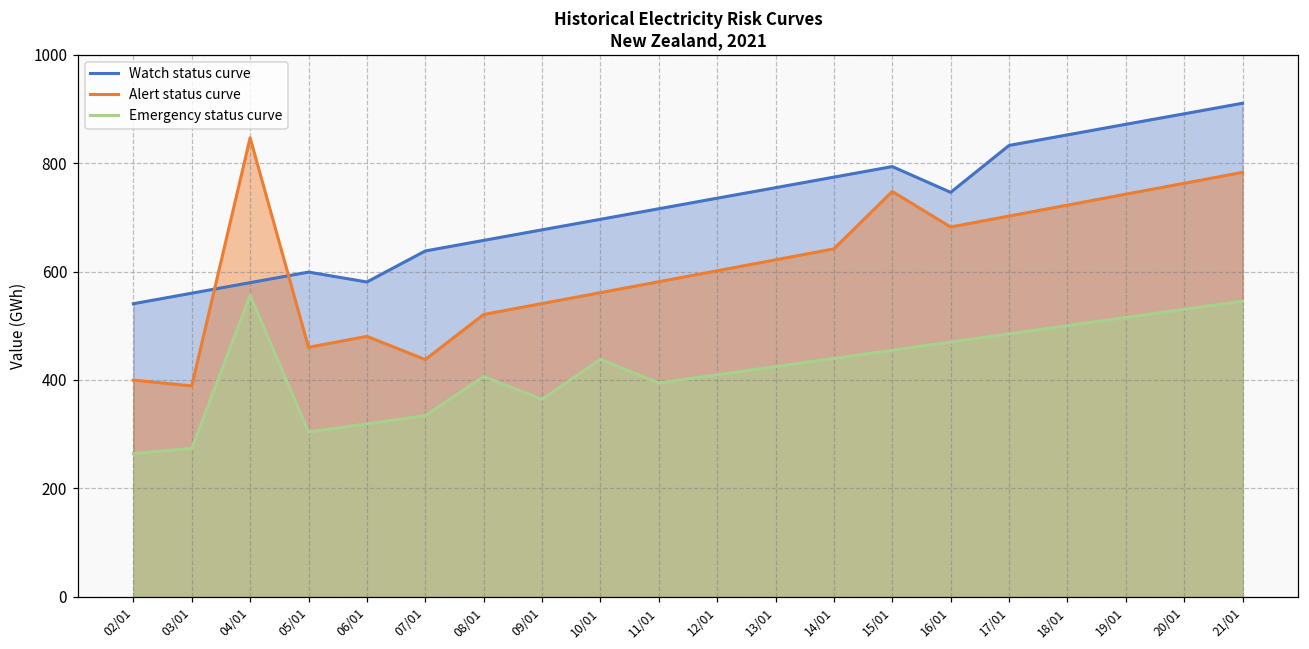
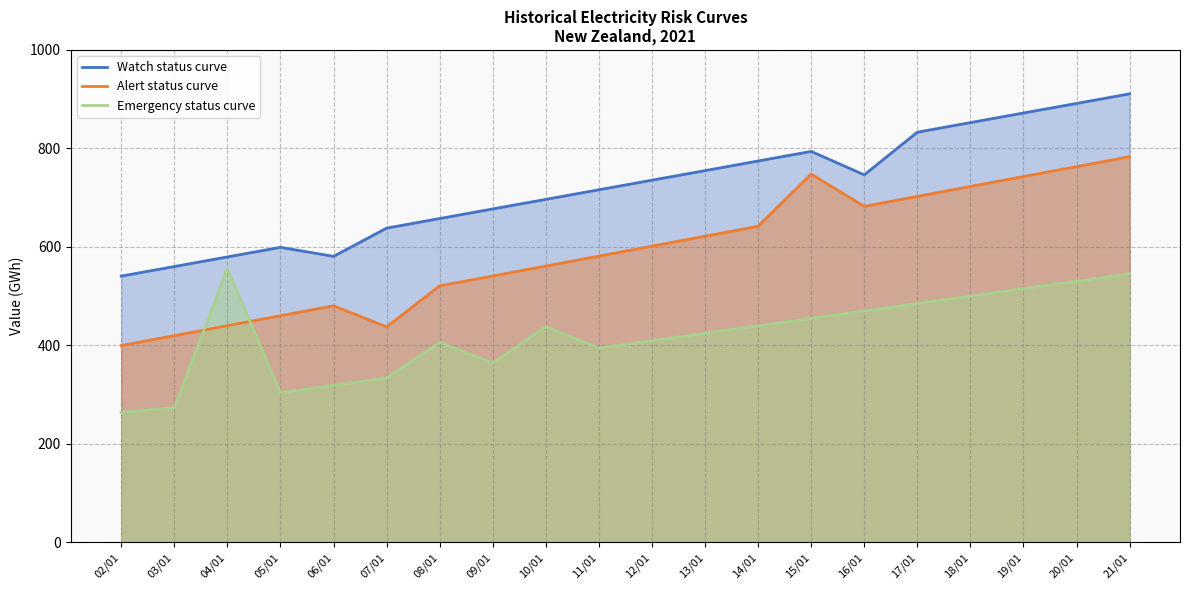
  {
    "Watch status curve": {
      "02/01": 540,
      "03/01": 560,
      "04/01": 580,
      "05/01": 600,
      "06/01": 580,
      "07/01": 640,
      "08/01": 660,
      "09/01": 680,
      "10/01": 700,
      "11/01": 720,
      "12/01": 740,
      "13/01": 750,
      "14/01": 770,
      "15/01": 790,
      "16/01": 750,
      "17/01": 830,
      "18/01": 850,
      "19/01": 870,
      "20/01": 890,
      "21/01": 910
    },
    "Alert status curve": {
      "02/01": 400,
-     "03/01": 390,
-     "04/01": 850,
+     "03/01": 420,
+     "04/01": 440,
      "05/01": 460,
      "06/01": 480,
      "07/01": 440,
      "08/01": 520,
      "09/01": 540,
      "10/01": 560,
      "11/01": 580,
      "12/01": 600,
      "13/01": 620,
      "14/01": 640,
      "15/01": 750,
      "16/01": 680,
      "17/01": 700,
      "18/01": 720,
      "19/01": 740,
      "20/01": 760,
      "21/01": 780
    },
    "Emergency status curve": {
      "02/01": 260,
      "03/01": 270,
      "04/01": 560,
      "05/01": 300,
      "06/01": 320,
      "07/01": 330,
      "08/01": 410,
      "09/01": 360,
      "10/01": 440,
      "11/01": 390,
      "12/01": 410,
      "13/01": 420,
      "14/01": 440,
      "15/01": 450,
      "16/01": 470,
      "17/01": 490,
      "18/01": 500,
      "19/01": 520,
      "20/01": 530,
      "21/01": 550
    }
  }
